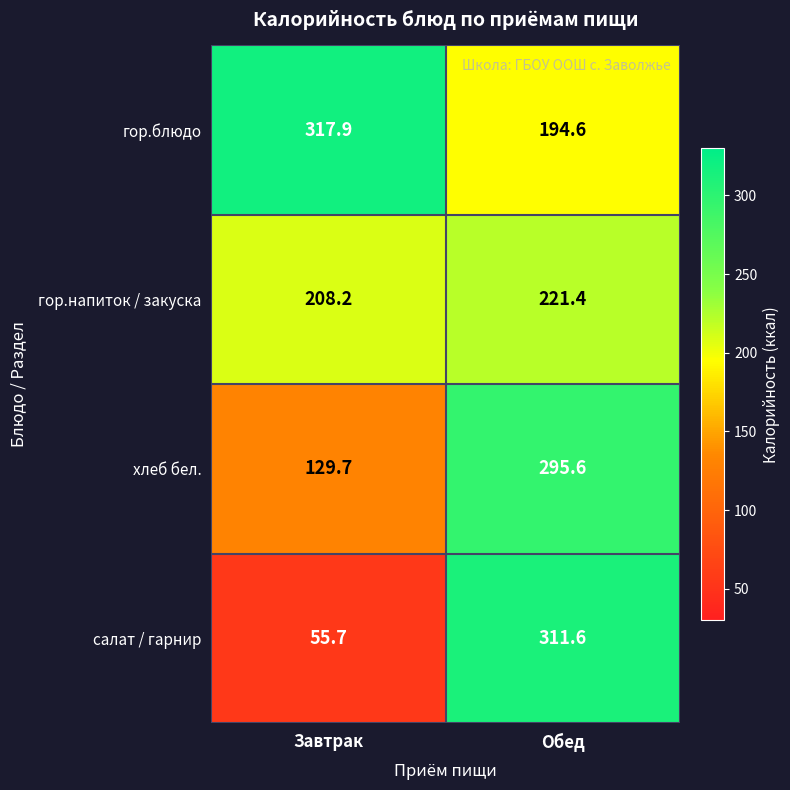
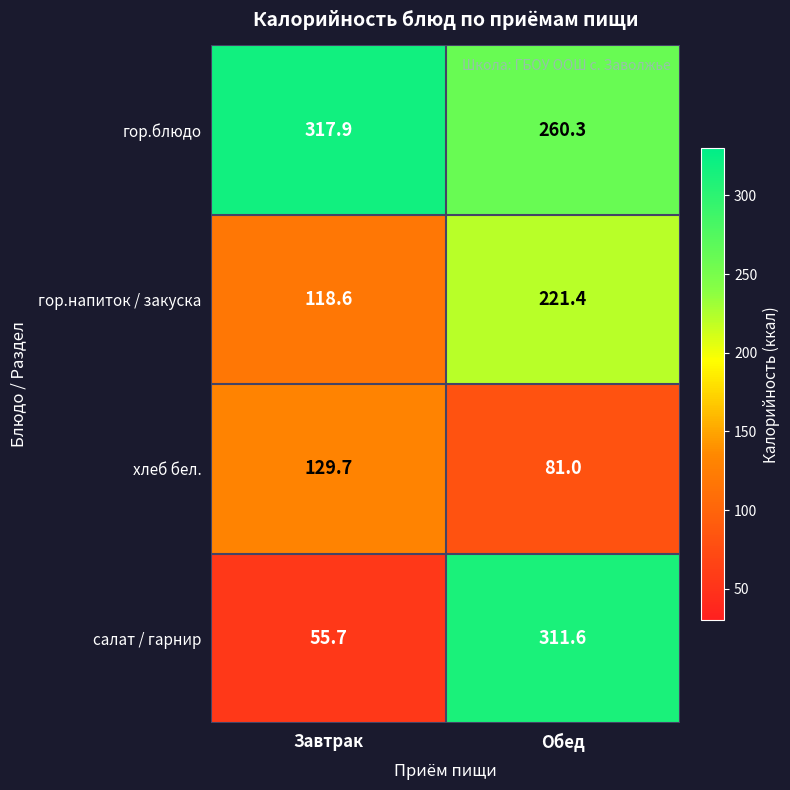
  {
    "гор.блюдо": {
      "Завтрак": 317.9,
-     "Обед": 194.6
+     "Обед": 260.3
    },
    "гор.напиток / закуска": {
-     "Завтрак": 208.2,
+     "Завтрак": 118.6,
      "Обед": 221.4
    },
    "хлеб бел.": {
      "Завтрак": 129.7,
-     "Обед": 295.6
+     "Обед": 81.0
    },
    "салат / гарнир": {
      "Завтрак": 55.7,
      "Обед": 311.6
    }
  }
